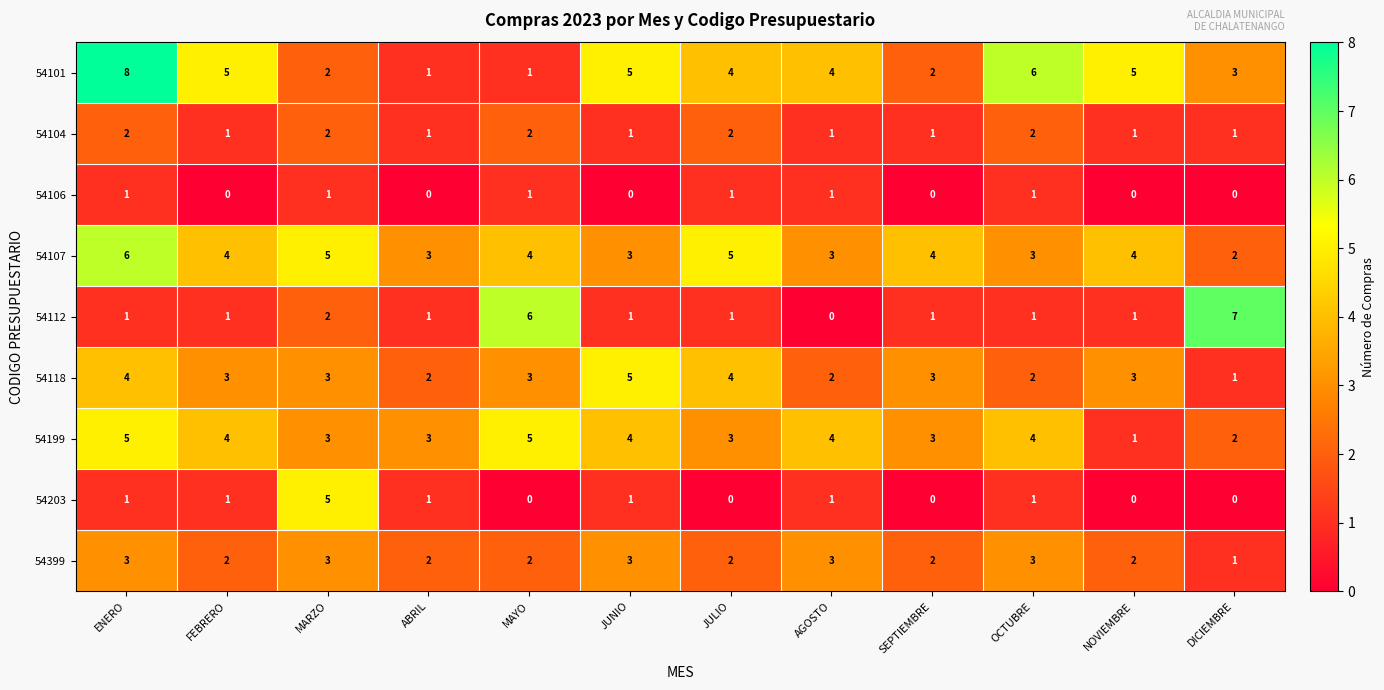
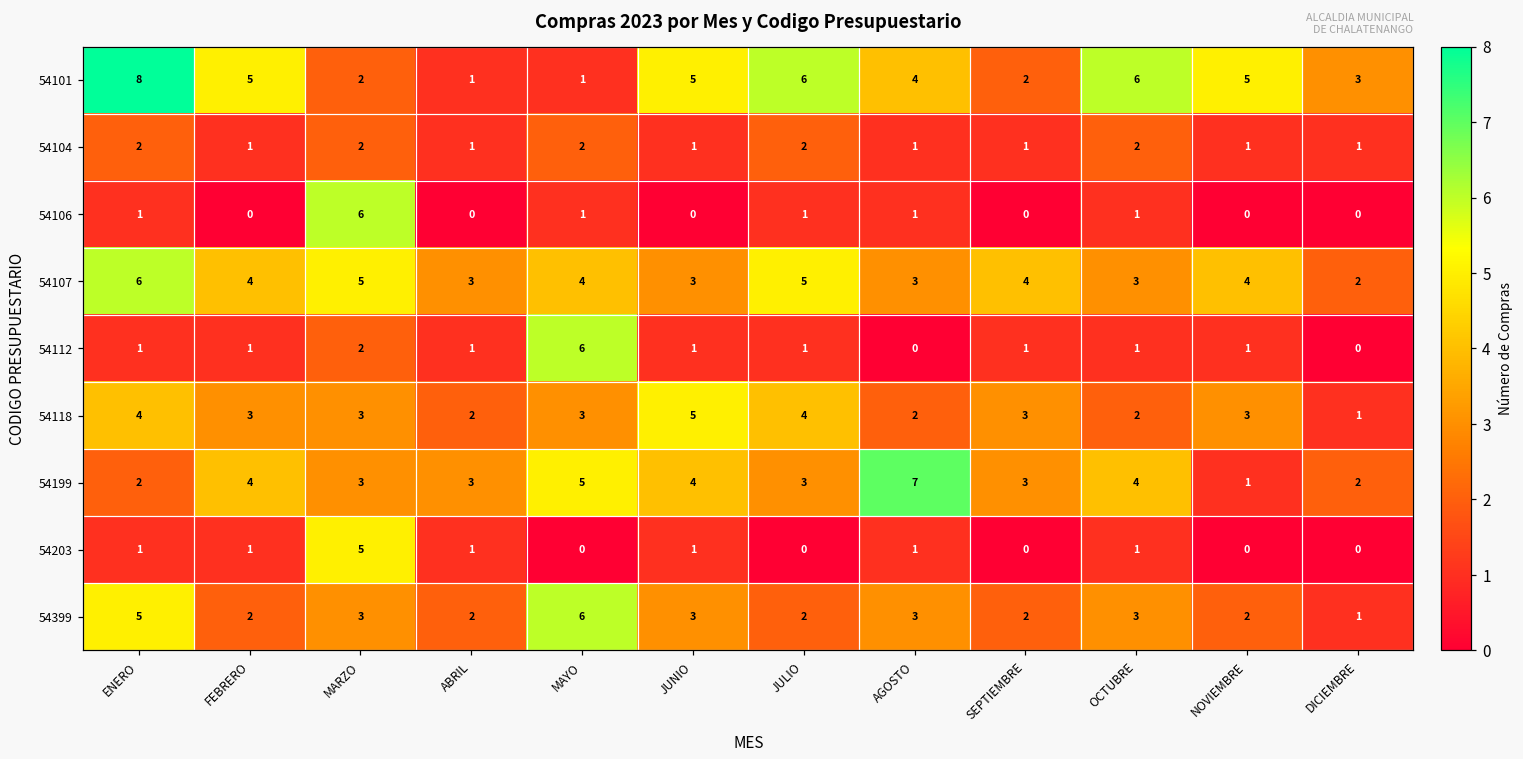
  {
    "54101": {
      "ENERO": 8,
      "FEBRERO": 5,
      "MARZO": 2,
      "ABRIL": 1,
      "MAYO": 1,
      "JUNIO": 5,
-     "JULIO": 4,
+     "JULIO": 6,
      "AGOSTO": 4,
      "SEPTIEMBRE": 2,
      "OCTUBRE": 6,
      "NOVIEMBRE": 5,
      "DICIEMBRE": 3
    },
    "54104": {
      "ENERO": 2,
      "FEBRERO": 1,
      "MARZO": 2,
      "ABRIL": 1,
      "MAYO": 2,
      "JUNIO": 1,
      "JULIO": 2,
      "AGOSTO": 1,
      "SEPTIEMBRE": 1,
      "OCTUBRE": 2,
      "NOVIEMBRE": 1,
      "DICIEMBRE": 1
    },
    "54106": {
      "ENERO": 1,
      "FEBRERO": 0,
-     "MARZO": 1,
+     "MARZO": 6,
      "ABRIL": 0,
      "MAYO": 1,
      "JUNIO": 0,
      "JULIO": 1,
      "AGOSTO": 1,
      "SEPTIEMBRE": 0,
      "OCTUBRE": 1,
      "NOVIEMBRE": 0,
      "DICIEMBRE": 0
    },
    "54107": {
      "ENERO": 6,
      "FEBRERO": 4,
      "MARZO": 5,
      "ABRIL": 3,
      "MAYO": 4,
      "JUNIO": 3,
      "JULIO": 5,
      "AGOSTO": 3,
      "SEPTIEMBRE": 4,
      "OCTUBRE": 3,
      "NOVIEMBRE": 4,
      "DICIEMBRE": 2
    },
    "54112": {
      "ENERO": 1,
      "FEBRERO": 1,
      "MARZO": 2,
      "ABRIL": 1,
      "MAYO": 6,
      "JUNIO": 1,
      "JULIO": 1,
      "AGOSTO": 0,
      "SEPTIEMBRE": 1,
      "OCTUBRE": 1,
      "NOVIEMBRE": 1,
-     "DICIEMBRE": 7
+     "DICIEMBRE": 0
    },
    "54118": {
      "ENERO": 4,
      "FEBRERO": 3,
      "MARZO": 3,
      "ABRIL": 2,
      "MAYO": 3,
      "JUNIO": 5,
      "JULIO": 4,
      "AGOSTO": 2,
      "SEPTIEMBRE": 3,
      "OCTUBRE": 2,
      "NOVIEMBRE": 3,
      "DICIEMBRE": 1
    },
    "54199": {
-     "ENERO": 5,
+     "ENERO": 2,
      "FEBRERO": 4,
      "MARZO": 3,
      "ABRIL": 3,
      "MAYO": 5,
      "JUNIO": 4,
      "JULIO": 3,
-     "AGOSTO": 4,
+     "AGOSTO": 7,
      "SEPTIEMBRE": 3,
      "OCTUBRE": 4,
      "NOVIEMBRE": 1,
      "DICIEMBRE": 2
    },
    "54203": {
      "ENERO": 1,
      "FEBRERO": 1,
      "MARZO": 5,
      "ABRIL": 1,
      "MAYO": 0,
      "JUNIO": 1,
      "JULIO": 0,
      "AGOSTO": 1,
      "SEPTIEMBRE": 0,
      "OCTUBRE": 1,
      "NOVIEMBRE": 0,
      "DICIEMBRE": 0
    },
    "54399": {
-     "ENERO": 3,
+     "ENERO": 5,
      "FEBRERO": 2,
      "MARZO": 3,
      "ABRIL": 2,
-     "MAYO": 2,
+     "MAYO": 6,
      "JUNIO": 3,
      "JULIO": 2,
      "AGOSTO": 3,
      "SEPTIEMBRE": 2,
      "OCTUBRE": 3,
      "NOVIEMBRE": 2,
      "DICIEMBRE": 1
    }
  }
